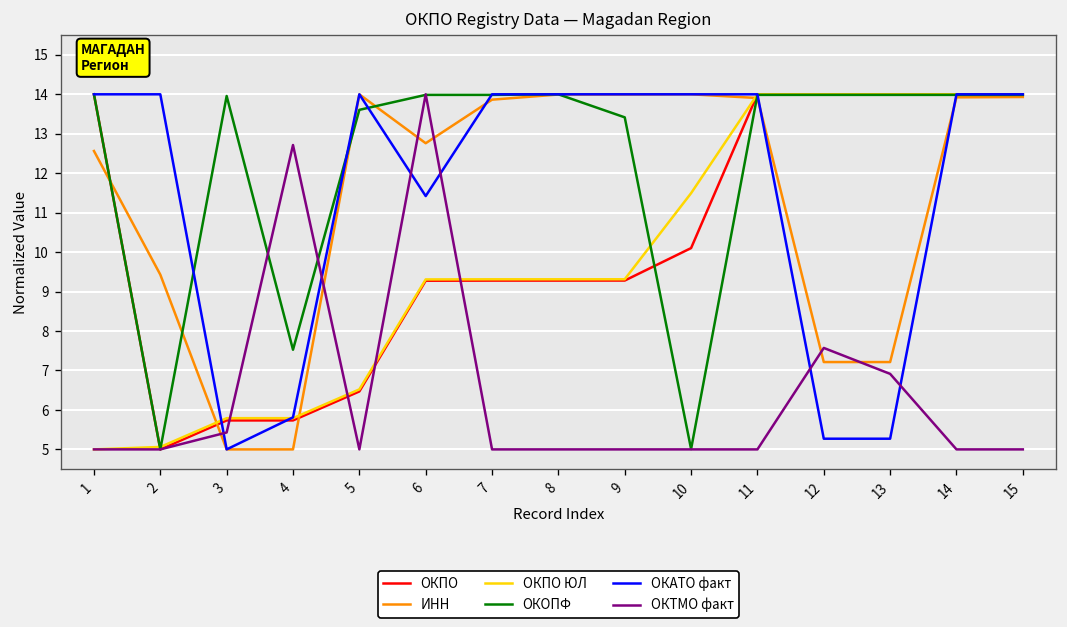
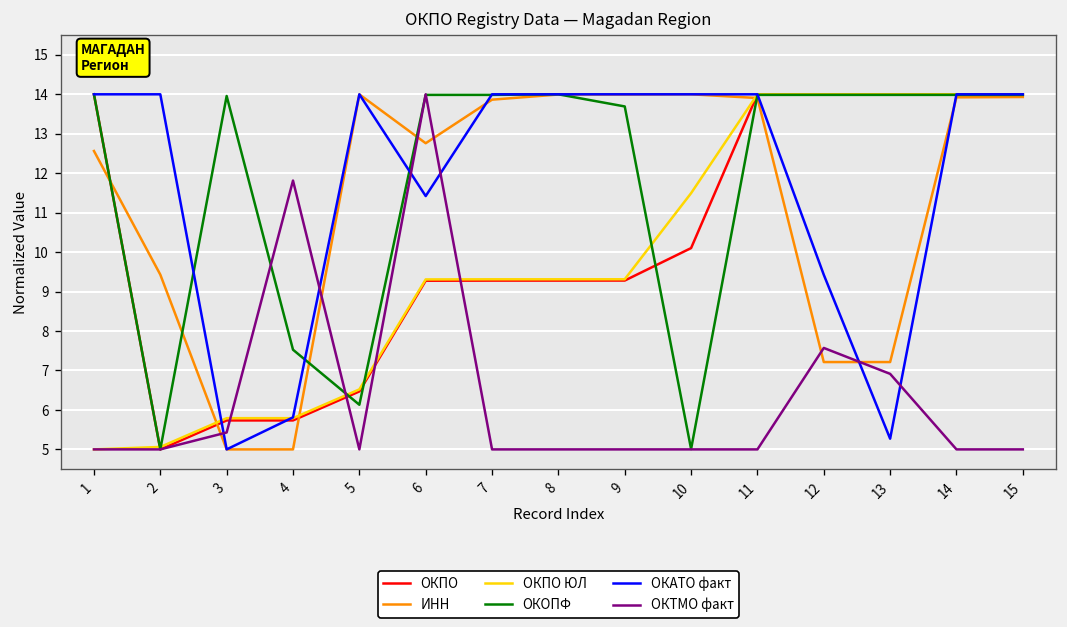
  {
    "ОКПО": {
      "10": 10.1
    },
    "ИНН": {
      "1": 12.6,
      "2": 9.4,
      "4": 5.0,
      "6": 12.8,
      "7": 13.9,
      "11": 13.9,
      "12": 7.2,
      "13": 7.2
    },
    "ОКПО ЮЛ": {
      "10": 11.5
    },
    "ОКОПФ": {
      "3": 14.0,
      "4": 7.5,
-     "5": 13.6,
-     "9": 13.4
+     "5": 6.1,
+     "9": 13.7
    },
    "ОКАТО факт": {
      "2": 14.0,
      "6": 11.4,
-     "12": 5.3,
+     "12": 9.4,
      "13": 5.3
    },
    "ОКТМО факт": {
      "3": 5.4,
-     "4": 12.7,
+     "4": 11.8,
      "5": 5.0,
      "7": 5.0,
      "8": 5.0,
      "9": 5.0,
      "11": 5.0,
      "12": 7.6,
      "13": 6.9,
      "14": 5.0,
      "15": 5.0
    }
  }
